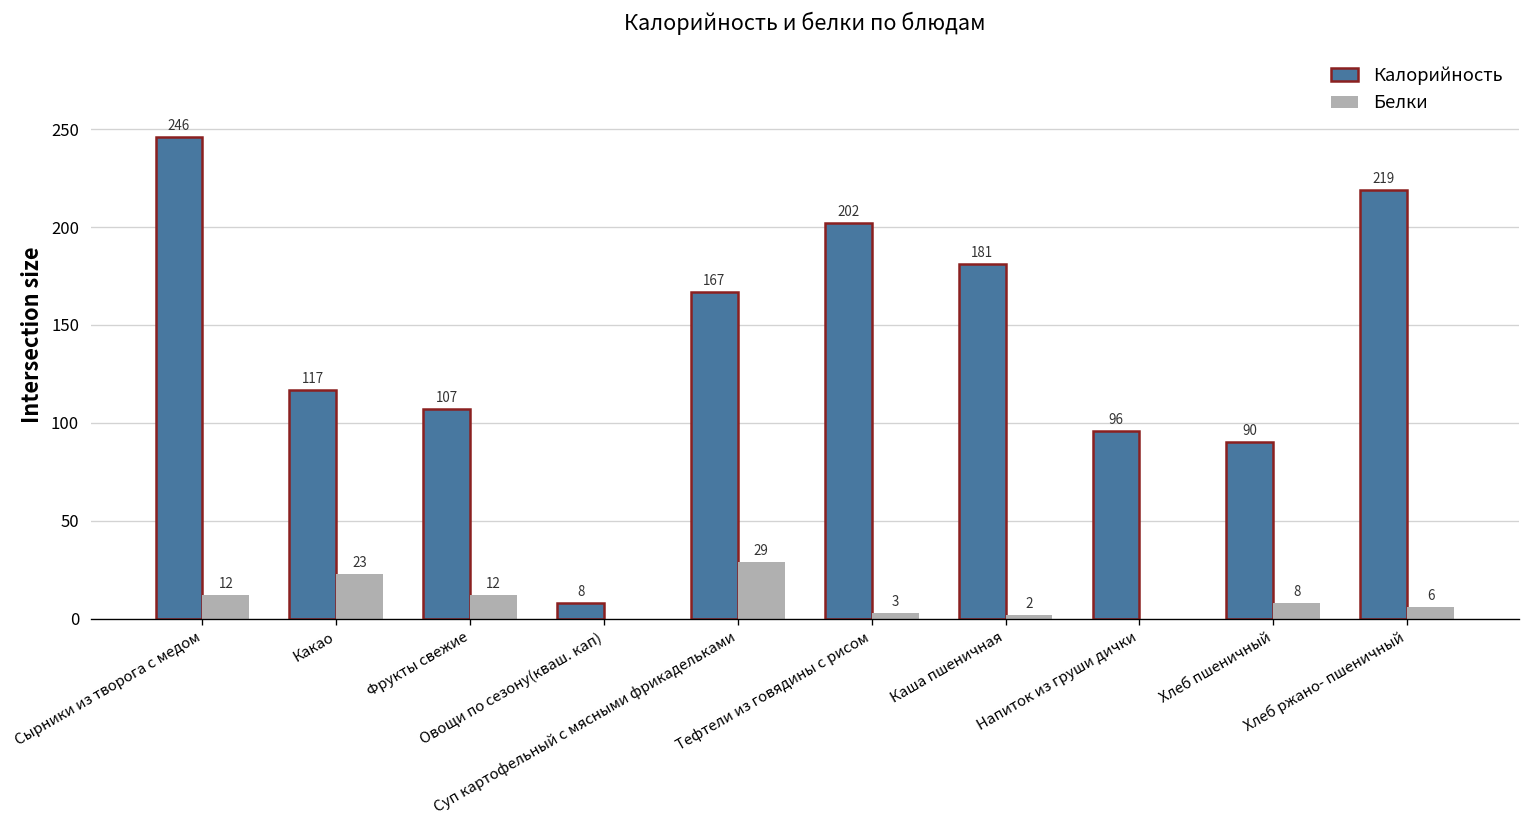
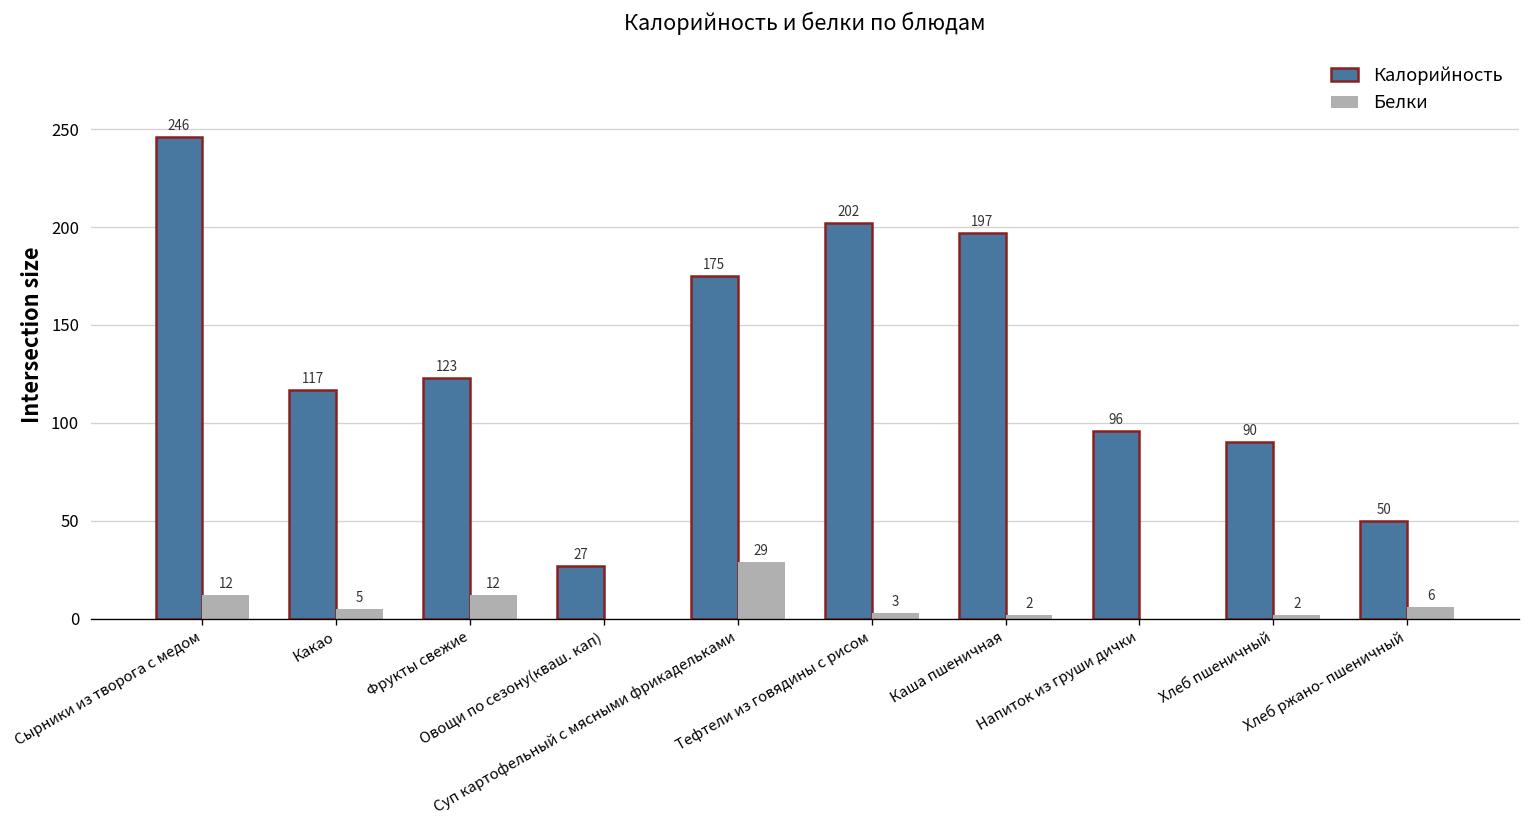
  {
    "Калорийность": {
      "Сырники из творога с медом": 246,
      "Какао": 117,
-     "Фрукты свежие": 107,
-     "Овощи по сезону(кваш. кап)": 8,
-     "Суп картофельный с мясными фрикадельками": 167,
+     "Фрукты свежие": 123,
+     "Овощи по сезону(кваш. кап)": 27,
+     "Суп картофельный с мясными фрикадельками": 175,
      "Тефтели из говядины с рисом": 202,
-     "Каша пшеничная": 181,
+     "Каша пшеничная": 197,
      "Напиток из груши дички": 96,
      "Хлеб пшеничный": 90,
-     "Хлеб ржано- пшеничный": 219
+     "Хлеб ржано- пшеничный": 50
    },
    "Белки": {
      "Сырники из творога с медом": 12,
-     "Какао": 23,
+     "Какао": 5,
      "Фрукты свежие": 12,
      "Суп картофельный с мясными фрикадельками": 29,
      "Тефтели из говядины с рисом": 3,
      "Каша пшеничная": 2,
-     "Хлеб пшеничный": 8,
+     "Хлеб пшеничный": 2,
      "Хлеб ржано- пшеничный": 6
    }
  }
